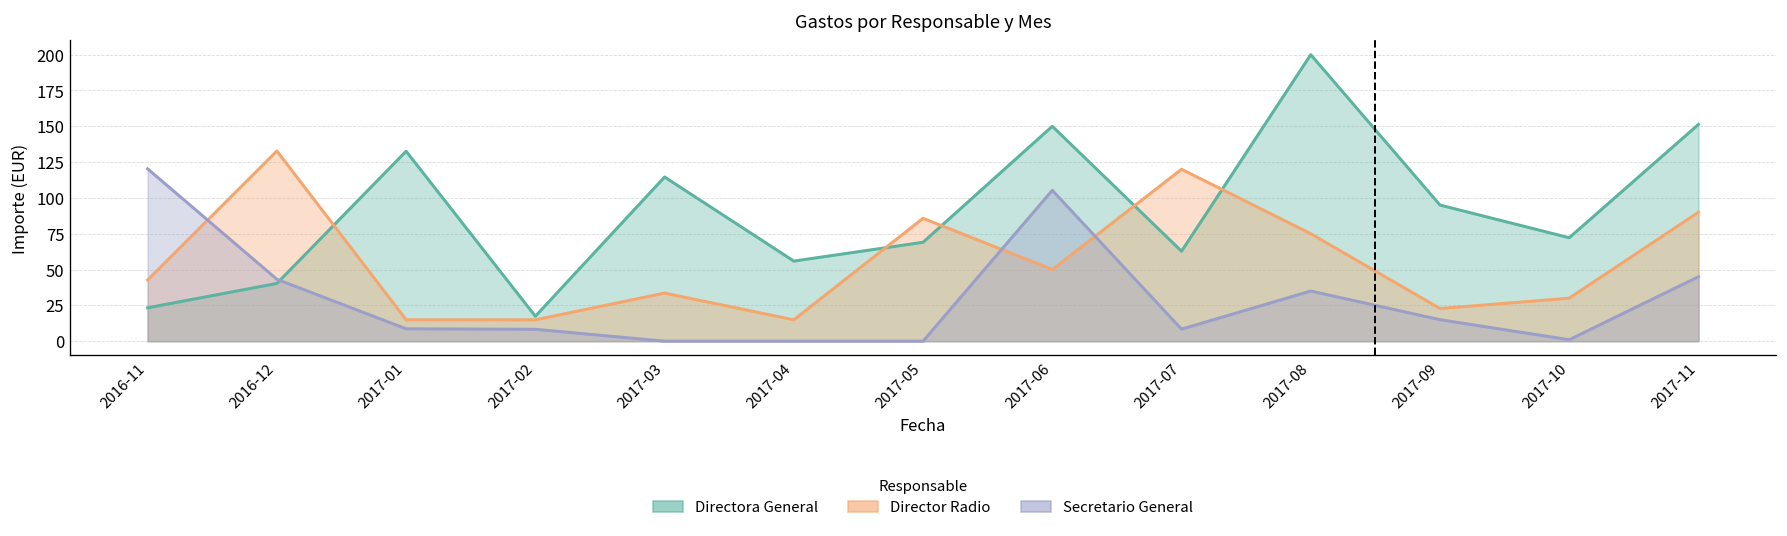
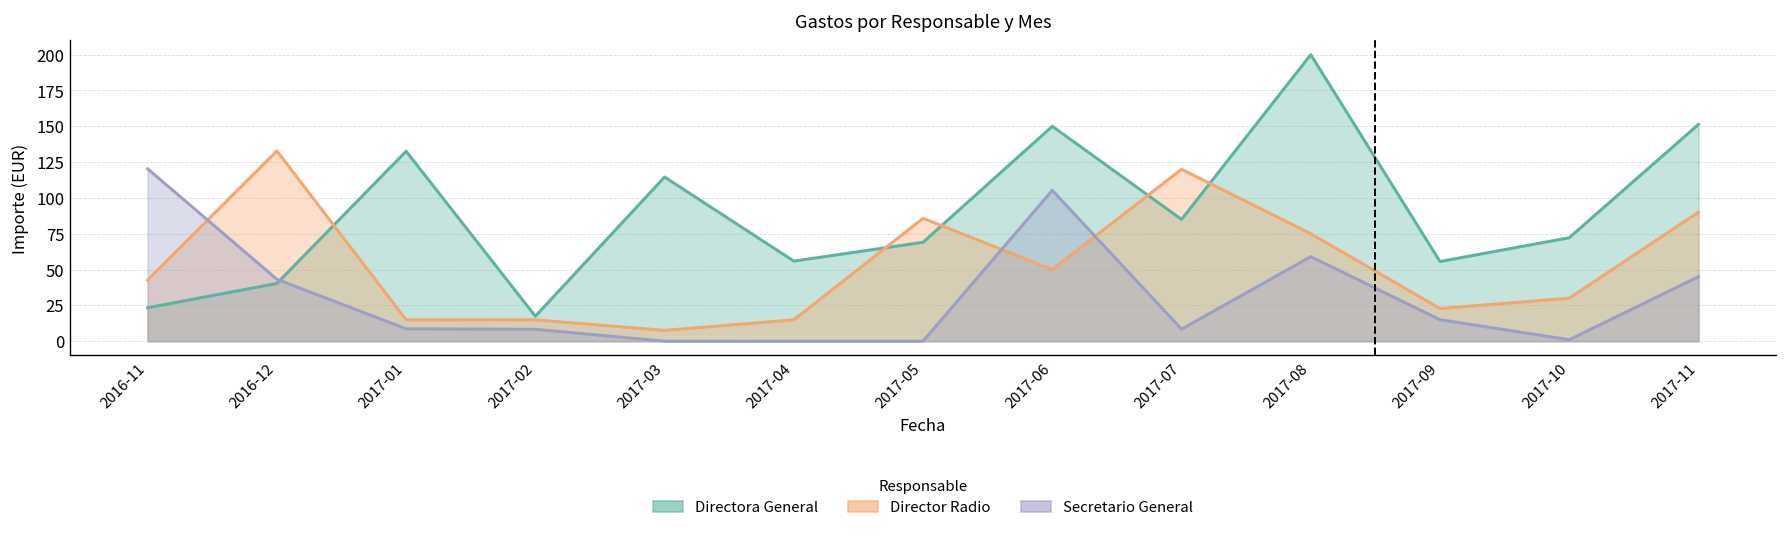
  {
    "Directora General": {
      "2016-11": 23,
      "2016-12": 40,
      "2017-01": 133,
      "2017-02": 17,
      "2017-03": 115,
      "2017-04": 56,
      "2017-05": 69,
      "2017-06": 150,
-     "2017-07": 63,
+     "2017-07": 85,
      "2017-08": 200,
-     "2017-09": 95,
+     "2017-09": 56,
      "2017-10": 72,
      "2017-11": 151
    },
    "Director Radio": {
      "2016-11": 43,
      "2016-12": 133,
      "2017-01": 15,
      "2017-02": 15,
-     "2017-03": 34,
+     "2017-03": 8,
      "2017-04": 15,
      "2017-05": 86,
      "2017-06": 50,
      "2017-07": 120,
      "2017-08": 75,
      "2017-09": 23,
      "2017-10": 30,
      "2017-11": 90
    },
    "Secretario General": {
      "2016-11": 120,
      "2016-12": 43,
      "2017-01": 9,
      "2017-02": 8,
      "2017-03": 0,
      "2017-04": 0,
      "2017-05": 0,
      "2017-06": 105,
      "2017-07": 8,
-     "2017-08": 35,
+     "2017-08": 59,
      "2017-09": 15,
      "2017-10": 1,
      "2017-11": 45
    }
  }
